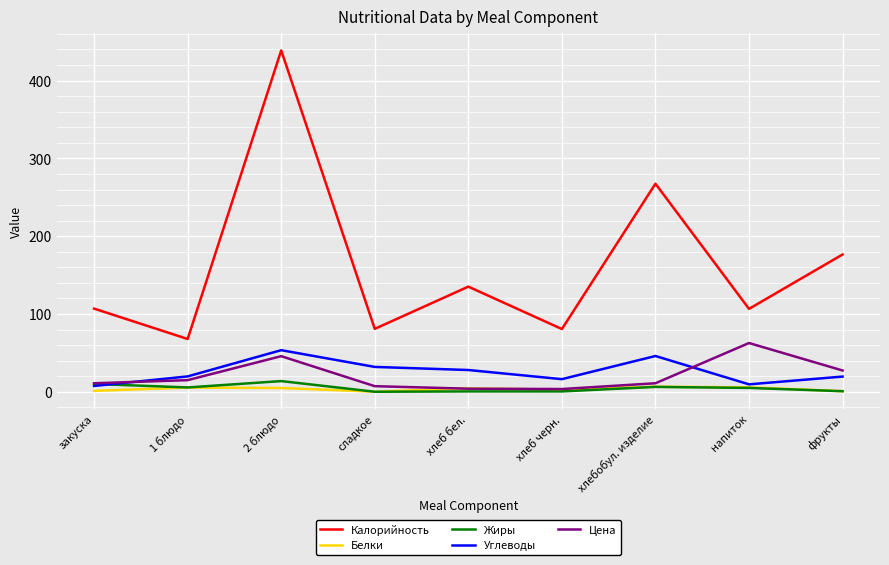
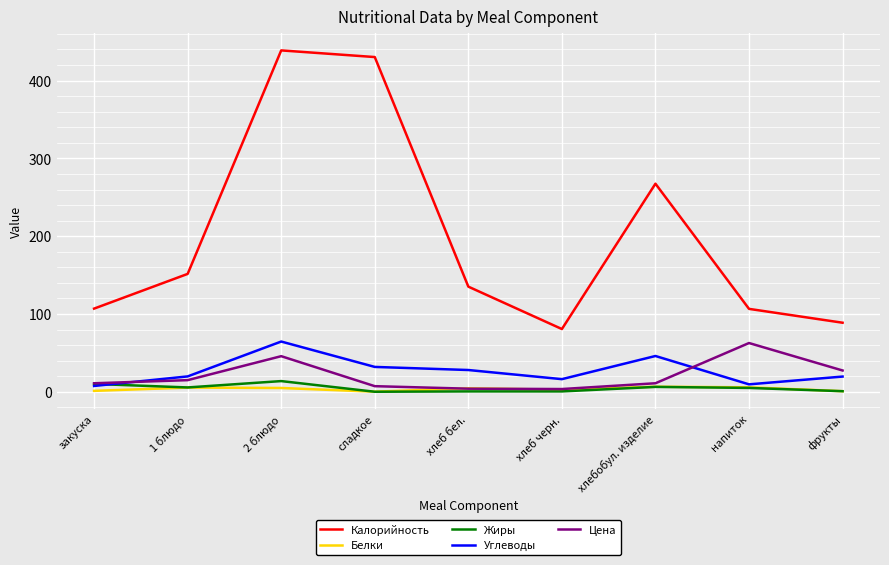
  {
    "Калорийность": {
      "закуска": 110,
-     "1 блюдо": 70,
+     "1 блюдо": 150,
      "2 блюдо": 440,
-     "сладкое": 80,
+     "сладкое": 430,
      "хлеб бел.": 140,
      "хлеб черн.": 80,
      "хлебобул. изделие": 270,
      "напиток": 110,
-     "фрукты": 180
+     "фрукты": 90
    },
    "Белки": {
      "закуска": 0,
      "2 блюдо": 0
    },
    "Жиры": {
      "2 блюдо": 10,
      "хлеб бел.": 0
    },
    "Углеводы": {
      "1 блюдо": 20,
-     "2 блюдо": 50,
+     "2 блюдо": 60,
      "сладкое": 30,
      "хлеб бел.": 30,
      "хлеб черн.": 20,
      "хлебобул. изделие": 50,
      "напиток": 10,
      "фрукты": 20
    },
    "Цена": {
      "1 блюдо": 20,
      "2 блюдо": 50,
      "сладкое": 10,
      "хлебобул. изделие": 10,
      "напиток": 60,
      "фрукты": 30
    }
  }
